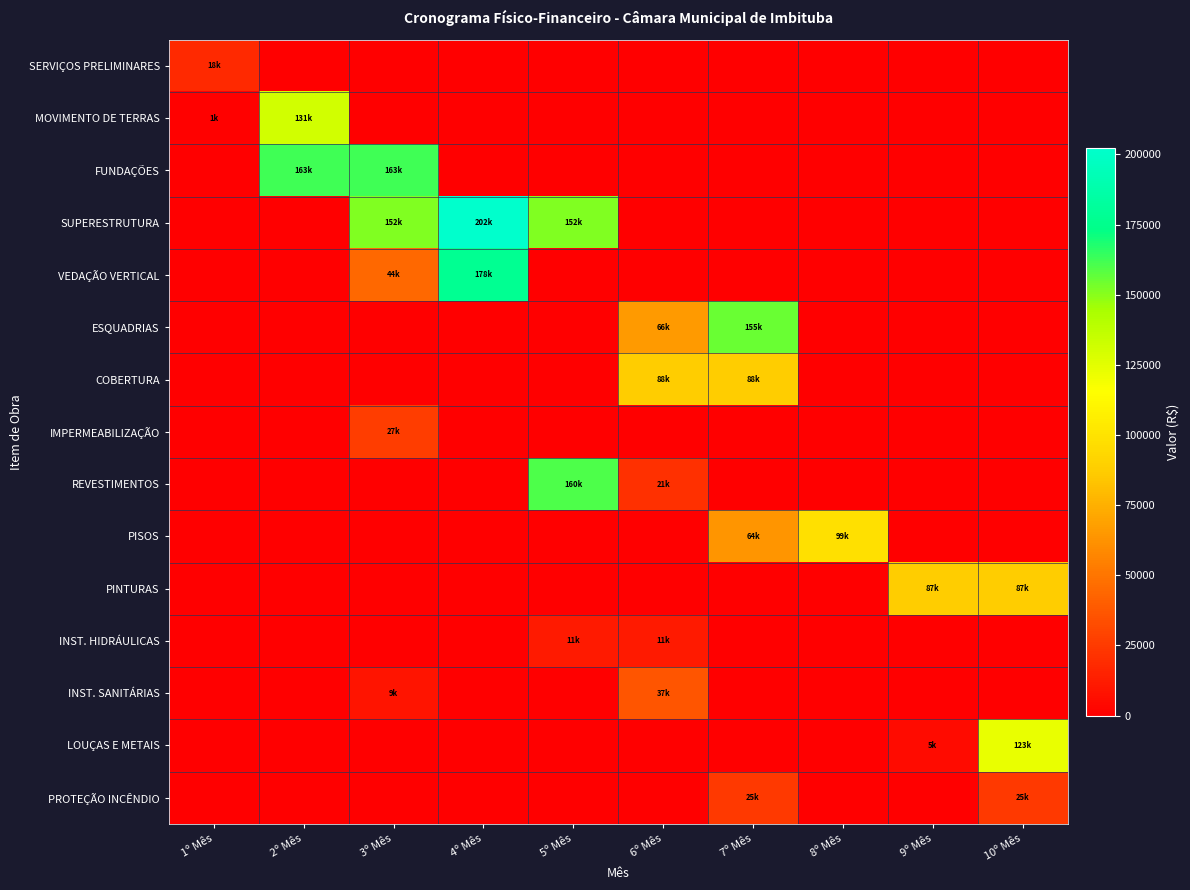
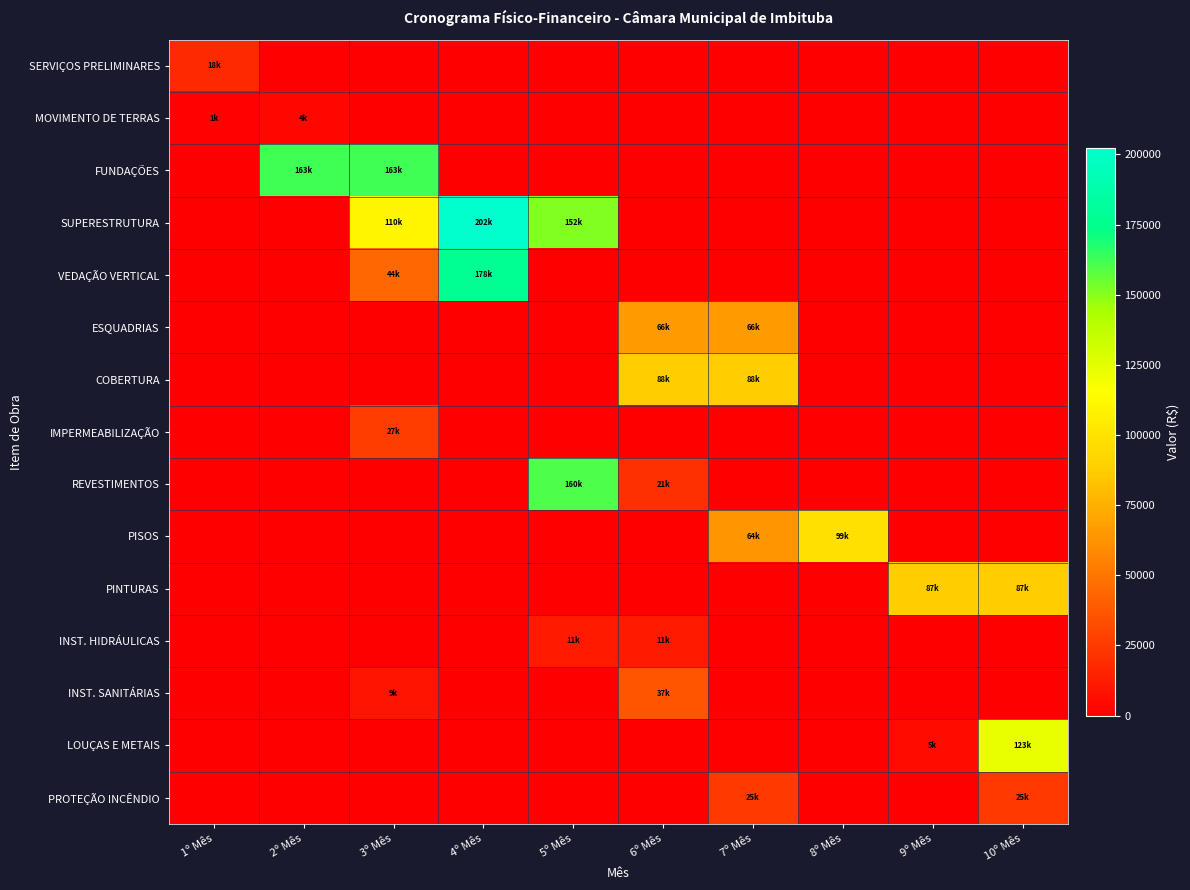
  {
    "SERVIÇOS PRELIMINARES": {
      "1º Mês": "18k"
    },
    "MOVIMENTO DE TERRAS": {
      "1º Mês": "1k",
-     "2º Mês": "131k"
+     "2º Mês": "4k"
    },
    "FUNDAÇÕES": {
      "2º Mês": "163k",
      "3º Mês": "163k"
    },
    "SUPERESTRUTURA": {
-     "3º Mês": "152k",
+     "3º Mês": "110k",
      "4º Mês": "202k",
      "5º Mês": "152k"
    },
    "VEDAÇÃO VERTICAL": {
      "3º Mês": "44k",
      "4º Mês": "178k"
    },
    "ESQUADRIAS": {
      "6º Mês": "66k",
-     "7º Mês": "155k"
+     "7º Mês": "66k"
    },
    "COBERTURA": {
      "6º Mês": "88k",
      "7º Mês": "88k"
    },
    "IMPERMEABILIZAÇÃO": {
      "3º Mês": "27k"
    },
    "REVESTIMENTOS": {
      "5º Mês": "160k",
      "6º Mês": "21k"
    },
    "PISOS": {
      "7º Mês": "64k",
      "8º Mês": "99k"
    },
    "PINTURAS": {
      "9º Mês": "87k",
      "10º Mês": "87k"
    },
    "INST. HIDRÁULICAS": {
      "5º Mês": "11k",
      "6º Mês": "11k"
    },
    "INST. SANITÁRIAS": {
      "3º Mês": "9k",
      "6º Mês": "37k"
    },
    "LOUÇAS E METAIS": {
      "9º Mês": "5k",
      "10º Mês": "123k"
    },
    "PROTEÇÃO INCÊNDIO": {
      "7º Mês": "25k",
      "10º Mês": "25k"
    }
  }
